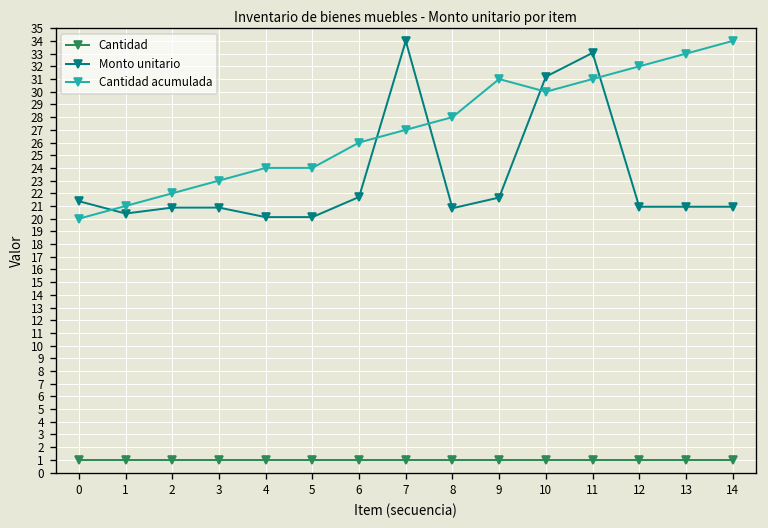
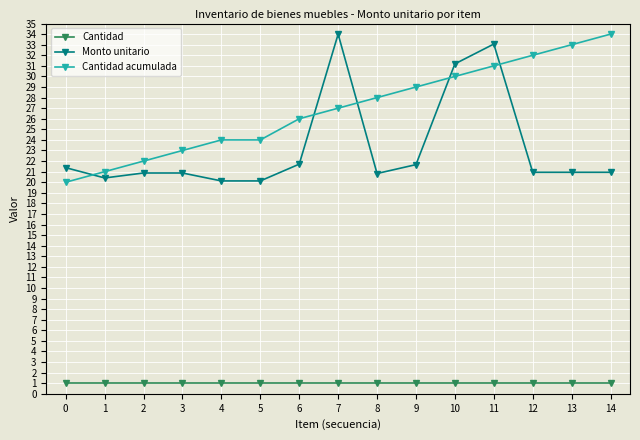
  {
    "Cantidad": {
      "0": 1.0,
      "1": 1.0,
      "2": 1.0,
      "3": 1.0,
      "4": 1.0,
      "5": 1.0,
      "6": 1.0,
      "7": 1.0,
      "8": 1.0,
      "9": 1.0,
      "10": 1.0,
      "11": 1.0,
      "12": 1.0,
      "13": 1.0,
      "14": 1.0
    },
    "Monto unitario": {
      "0": 21.4,
      "1": 20.4,
      "2": 20.9,
      "3": 20.9,
      "4": 20.1,
      "5": 20.1,
      "6": 21.7,
      "7": 34.0,
      "8": 20.8,
      "9": 21.7,
      "10": 31.2,
      "11": 33.1,
      "12": 20.9,
      "13": 20.9,
      "14": 20.9
    },
    "Cantidad acumulada": {
      "0": 20.0,
      "1": 21.0,
      "2": 22.0,
      "3": 23.0,
      "4": 24.0,
      "5": 24.0,
      "6": 26.0,
      "7": 27.0,
      "8": 28.0,
-     "9": 31.0,
+     "9": 29.0,
      "10": 30.0,
      "11": 31.0,
      "12": 32.0,
      "13": 33.0,
      "14": 34.0
    }
  }
